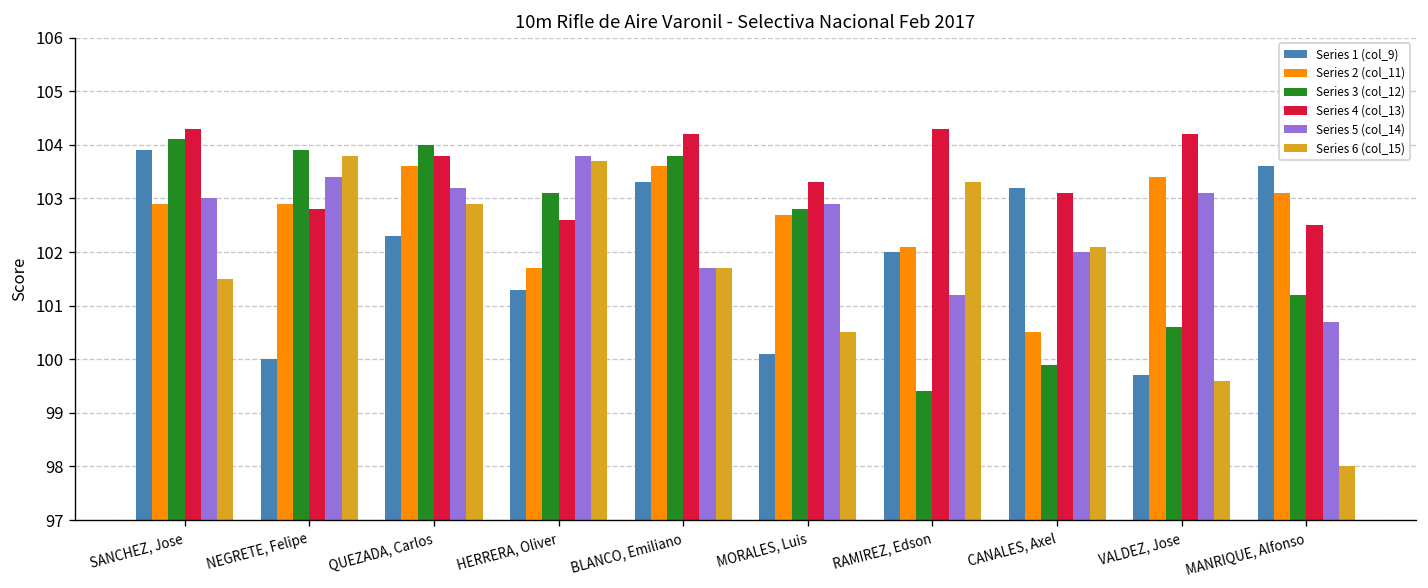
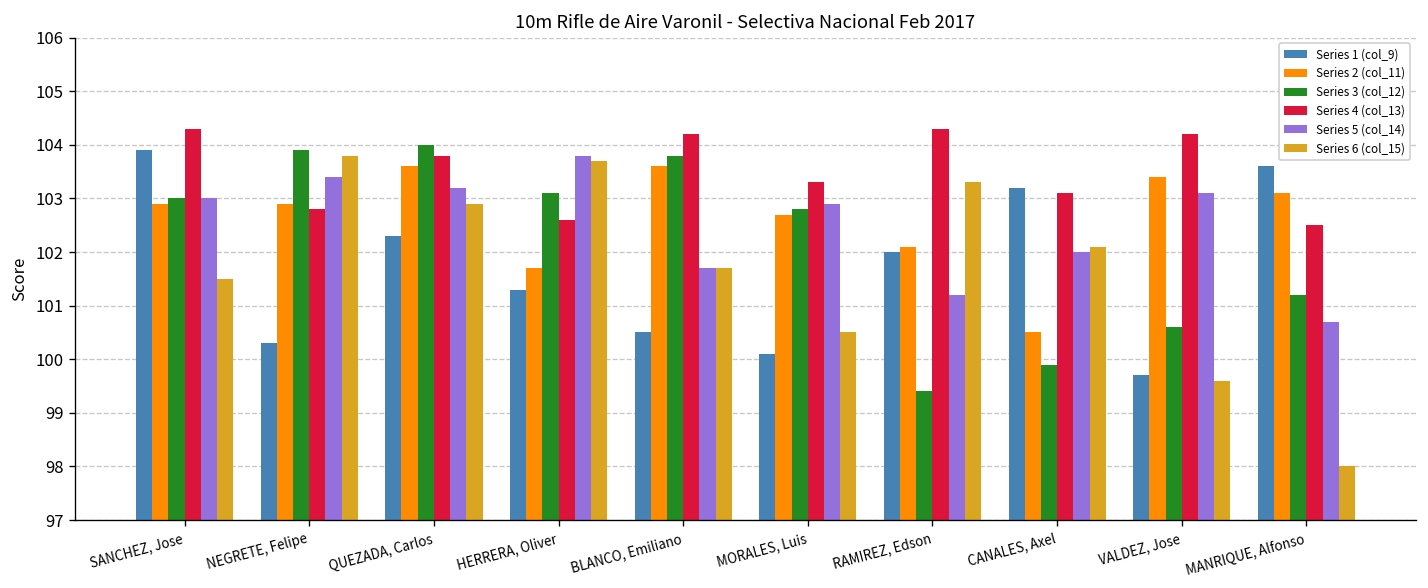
  {
    "Series 1 (col_9)": {
      "SANCHEZ, Jose": 103.9,
-     "NEGRETE, Felipe": 100.0,
+     "NEGRETE, Felipe": 100.3,
      "QUEZADA, Carlos": 102.3,
      "HERRERA, Oliver": 101.3,
-     "BLANCO, Emiliano": 103.3,
+     "BLANCO, Emiliano": 100.5,
      "MORALES, Luis": 100.1,
      "RAMIREZ, Edson": 102.0,
      "CANALES, Axel": 103.2,
      "VALDEZ, Jose": 99.7,
      "MANRIQUE, Alfonso": 103.6
    },
    "Series 3 (col_12)": {
-     "SANCHEZ, Jose": 104.1,
+     "SANCHEZ, Jose": 103.0,
      "NEGRETE, Felipe": 103.9,
      "QUEZADA, Carlos": 104.0,
      "HERRERA, Oliver": 103.1,
      "BLANCO, Emiliano": 103.8,
      "MORALES, Luis": 102.8,
      "RAMIREZ, Edson": 99.4,
      "CANALES, Axel": 99.9,
      "VALDEZ, Jose": 100.6,
      "MANRIQUE, Alfonso": 101.2
    },
    "Series 4 (col_13)": {
      "SANCHEZ, Jose": 104.3,
      "NEGRETE, Felipe": 102.8,
      "QUEZADA, Carlos": 103.8,
      "HERRERA, Oliver": 102.6,
      "BLANCO, Emiliano": 104.2,
      "MORALES, Luis": 103.3,
      "RAMIREZ, Edson": 104.3,
      "CANALES, Axel": 103.1,
      "VALDEZ, Jose": 104.2,
      "MANRIQUE, Alfonso": 102.5
    },
    "Series 5 (col_14)": {
      "SANCHEZ, Jose": 103.0,
      "NEGRETE, Felipe": 103.4,
      "QUEZADA, Carlos": 103.2,
      "HERRERA, Oliver": 103.8,
      "BLANCO, Emiliano": 101.7,
      "MORALES, Luis": 102.9,
      "RAMIREZ, Edson": 101.2,
      "CANALES, Axel": 102.0,
      "VALDEZ, Jose": 103.1,
      "MANRIQUE, Alfonso": 100.7
    }
  }
